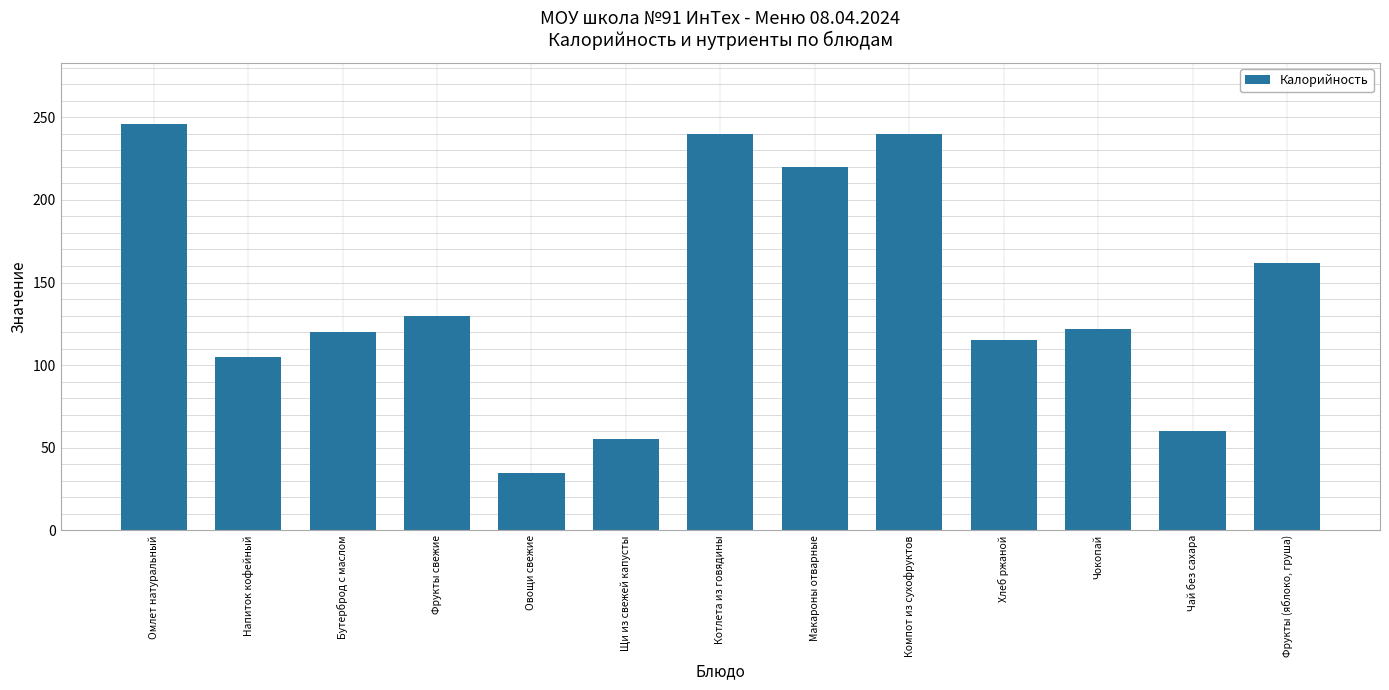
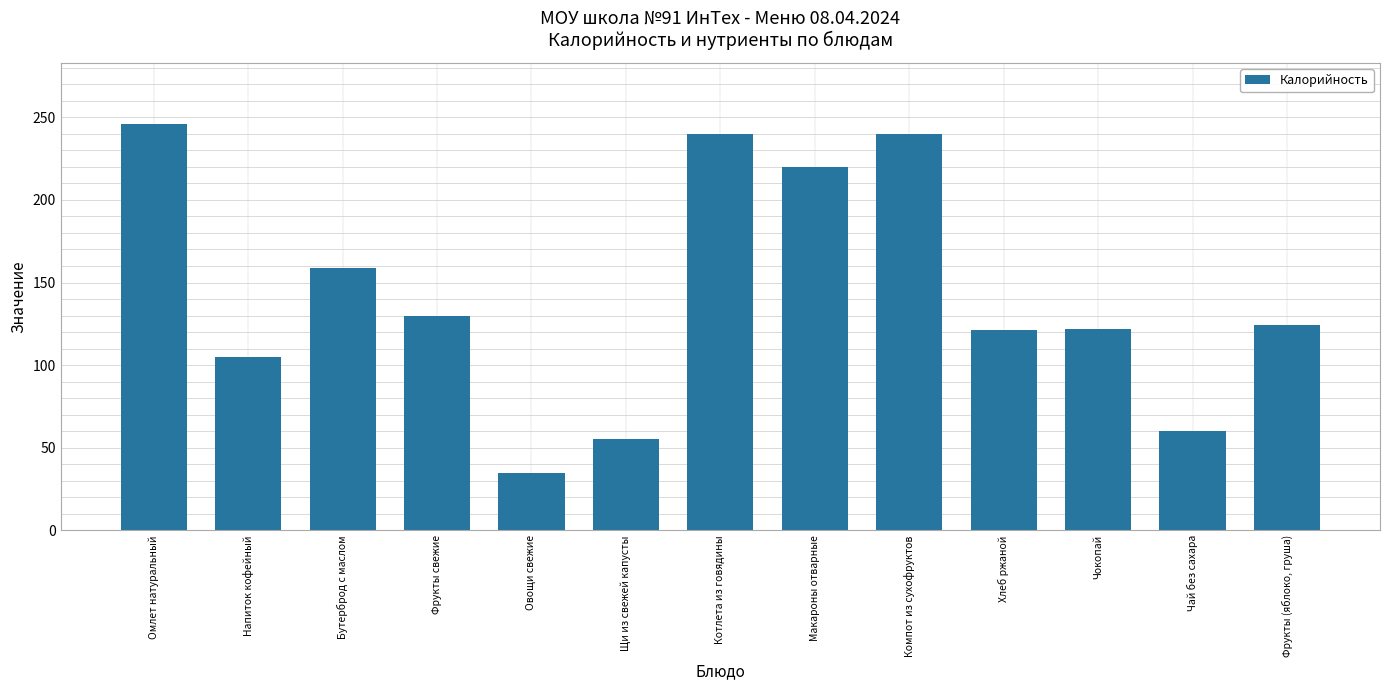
  {
    "Омлет натуральный": 246,
    "Напиток кофейный": 105,
-   "Бутерброд с маслом": 120,
+   "Бутерброд с маслом": 159,
    "Фрукты свежие": 130,
    "Овощи свежие": 35,
    "Щи из свежей капусты": 55,
    "Котлета из говядины": 240,
    "Макароны отварные": 220,
    "Компот из сухофруктов": 240,
-   "Хлеб ржаной": 115,
+   "Хлеб ржаной": 121,
    "Чокопай": 122,
    "Чай без сахара": 60,
-   "Фрукты (яблоко, груша)": 162
+   "Фрукты (яблоко, груша)": 124
  }
